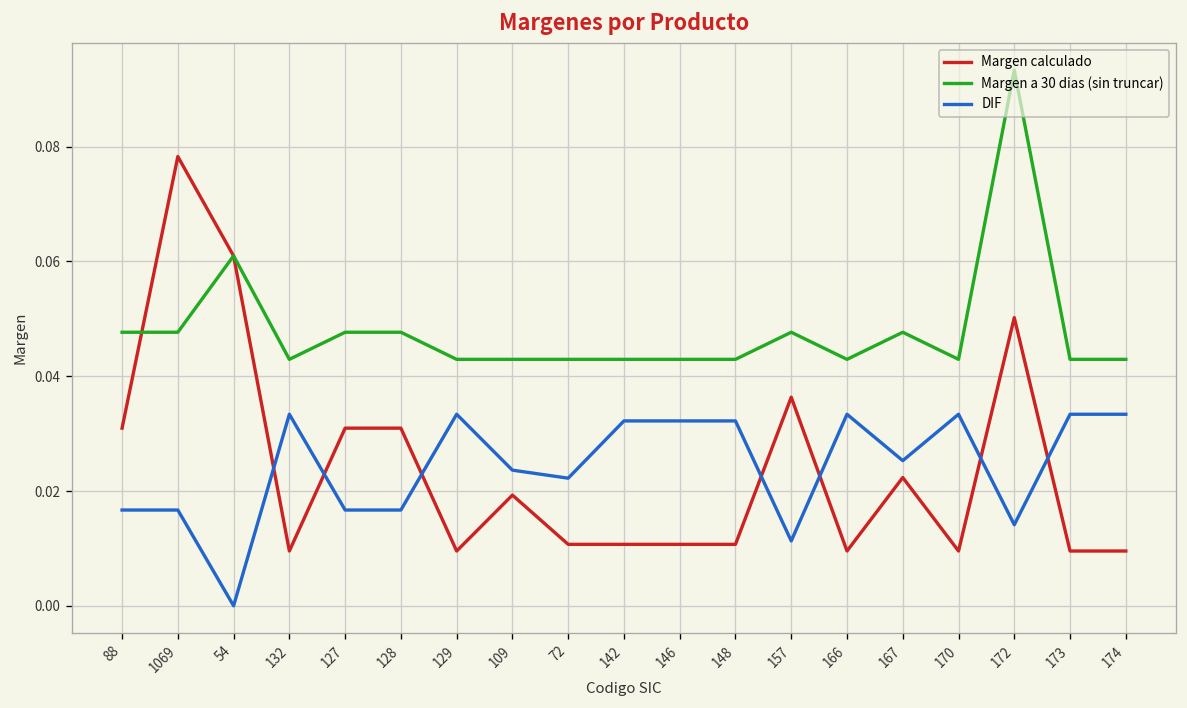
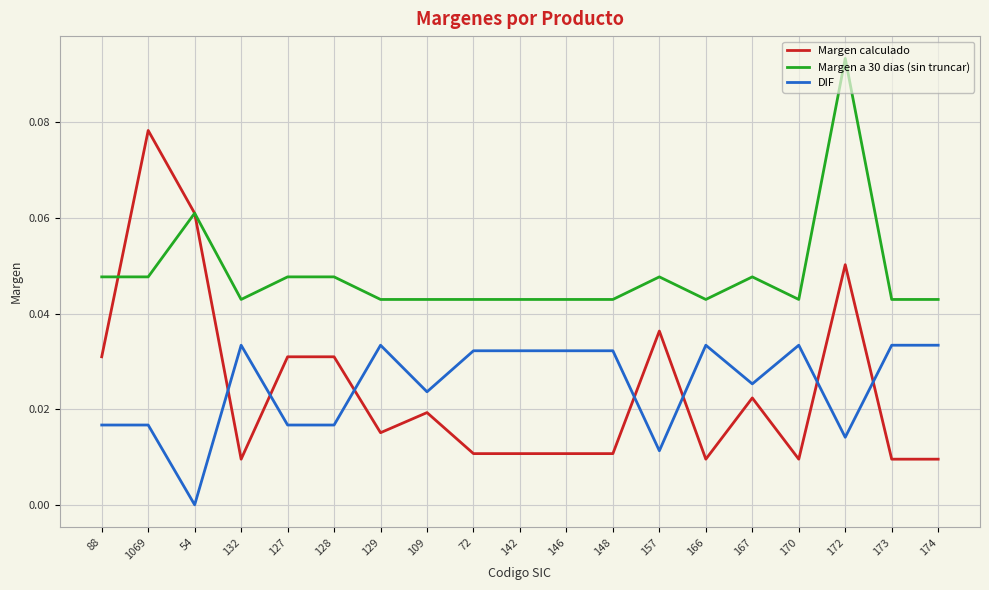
  {
    "Margen calculado": {
      "88": 0.031,
      "1069": 0.078,
      "132": 0.010,
      "127": 0.031,
      "128": 0.031,
-     "129": 0.010,
+     "129": 0.015,
      "109": 0.019,
      "72": 0.011,
      "142": 0.011,
      "146": 0.011,
      "148": 0.011,
      "157": 0.036,
      "166": 0.010,
      "167": 0.022,
      "170": 0.010,
      "172": 0.050,
      "173": 0.010,
      "174": 0.010
    },
    "Margen a 30 dias (sin truncar)": {
      "88": 0.048,
      "1069": 0.048,
      "132": 0.043,
      "127": 0.048,
      "128": 0.048,
      "129": 0.043,
      "109": 0.043,
      "72": 0.043,
      "142": 0.043,
      "146": 0.043,
      "148": 0.043,
      "157": 0.048,
      "166": 0.043,
      "167": 0.048,
      "170": 0.043,
      "173": 0.043,
      "174": 0.043
    },
    "DIF": {
      "88": 0.017,
      "1069": 0.017,
      "54": 0.000,
      "132": 0.033,
      "127": 0.017,
      "128": 0.017,
      "129": 0.033,
      "109": 0.024,
-     "72": 0.022,
+     "72": 0.032,
      "142": 0.032,
      "146": 0.032,
      "148": 0.032,
      "157": 0.011,
      "166": 0.033,
      "167": 0.025,
      "170": 0.033,
      "172": 0.014,
      "173": 0.033,
      "174": 0.033
    }
  }
